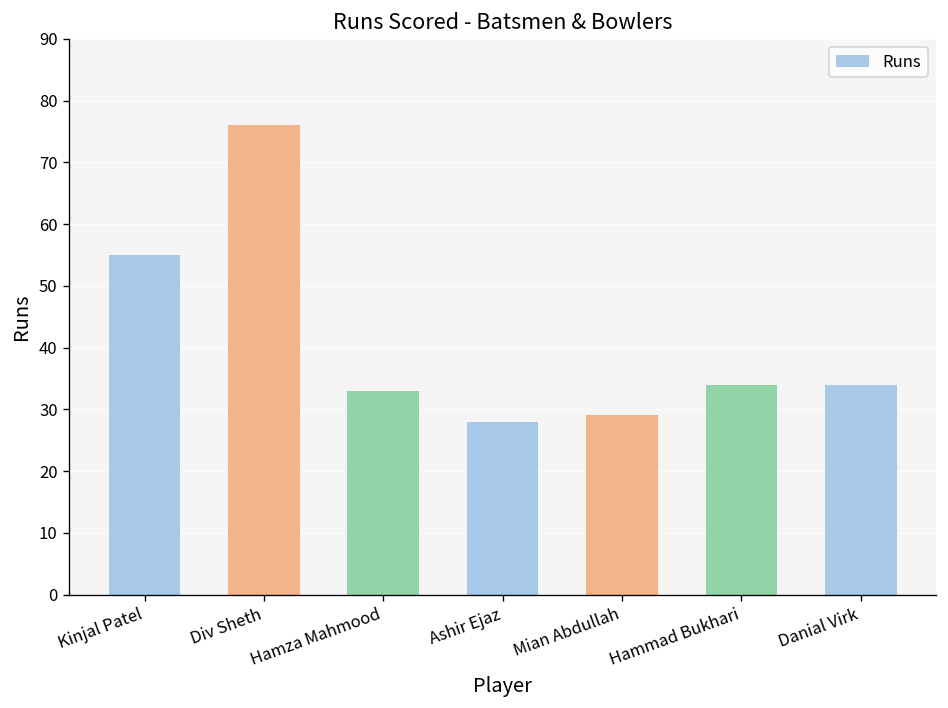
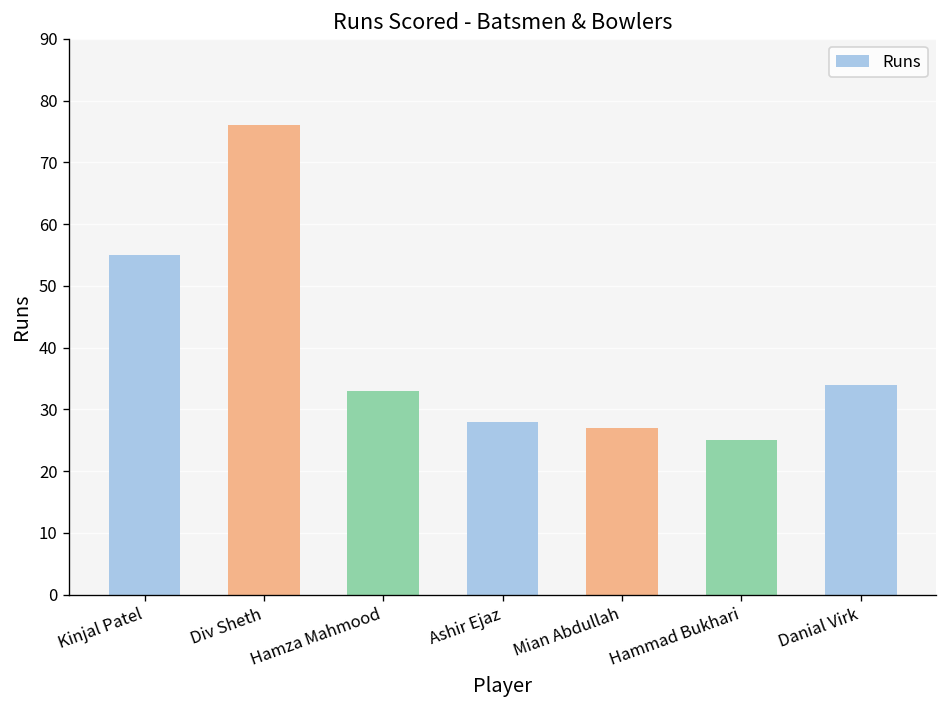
  {
    "Kinjal Patel": 55,
    "Div Sheth": 76,
    "Hamza Mahmood": 33,
    "Ashir Ejaz": 28,
-   "Mian Abdullah": 29,
-   "Hammad Bukhari": 34,
+   "Mian Abdullah": 27,
+   "Hammad Bukhari": 25,
    "Danial Virk": 34
  }
